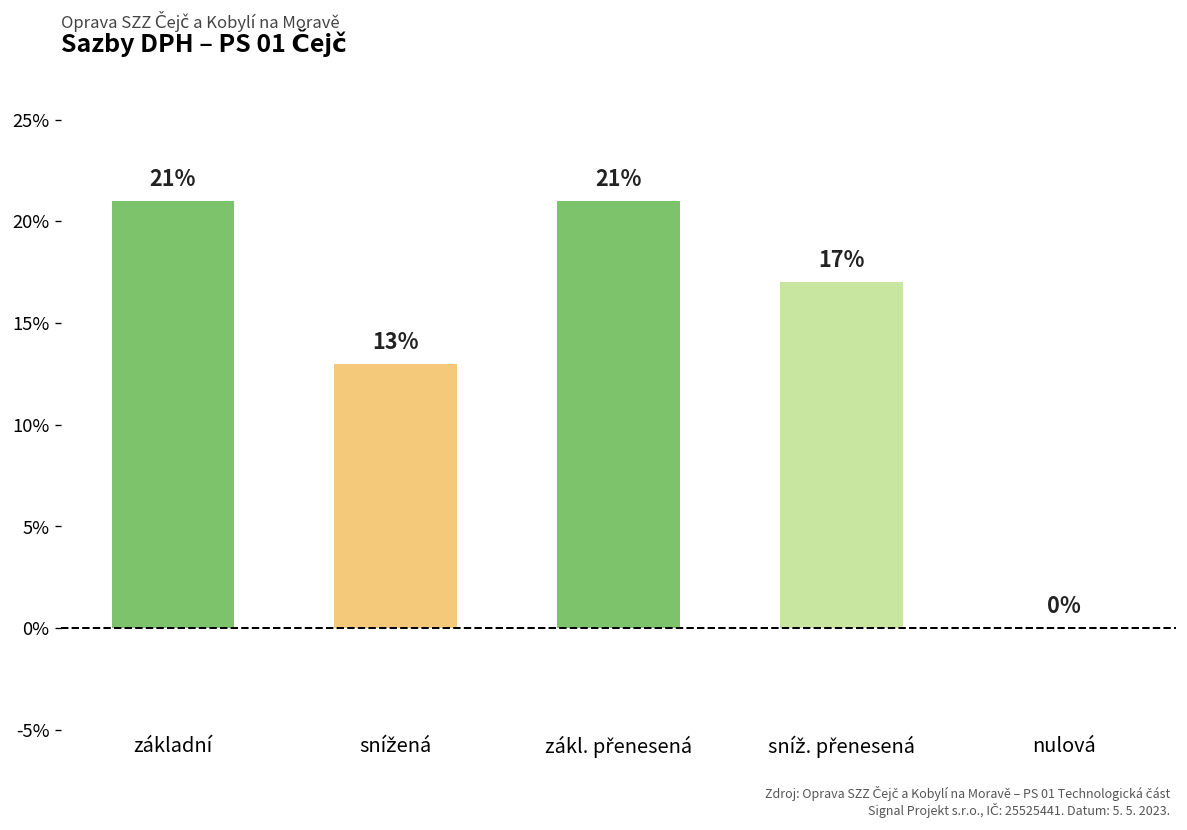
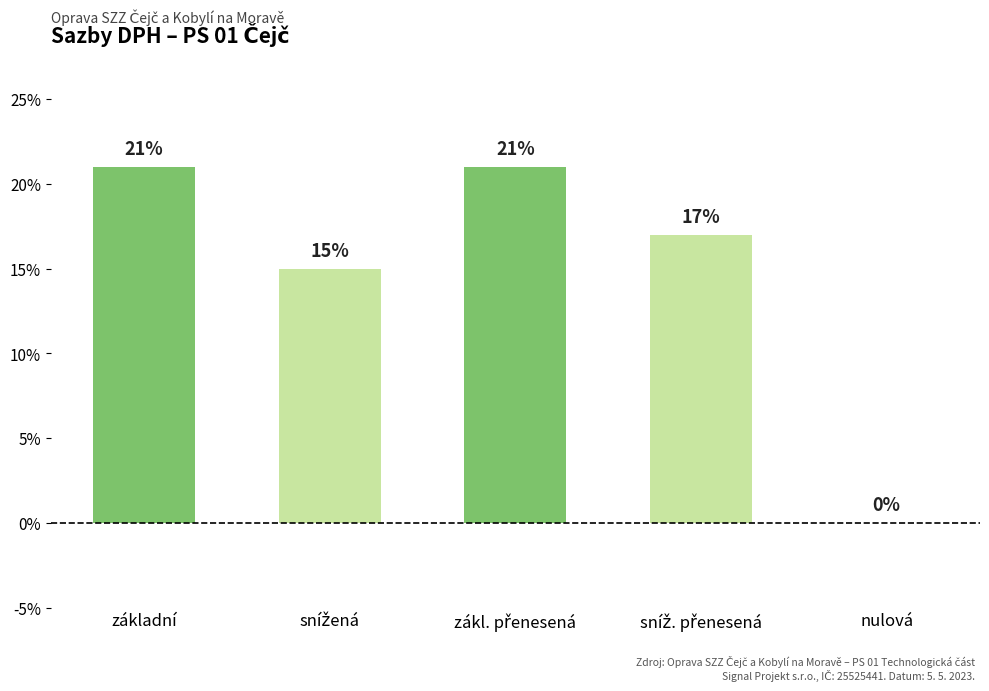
  {
    "základní": "21%",
-   "snížená": "13%",
+   "snížená": "15%",
    "zákl. přenesená": "21%",
    "sníž. přenesená": "17%",
    "nulová": "0%"
  }
